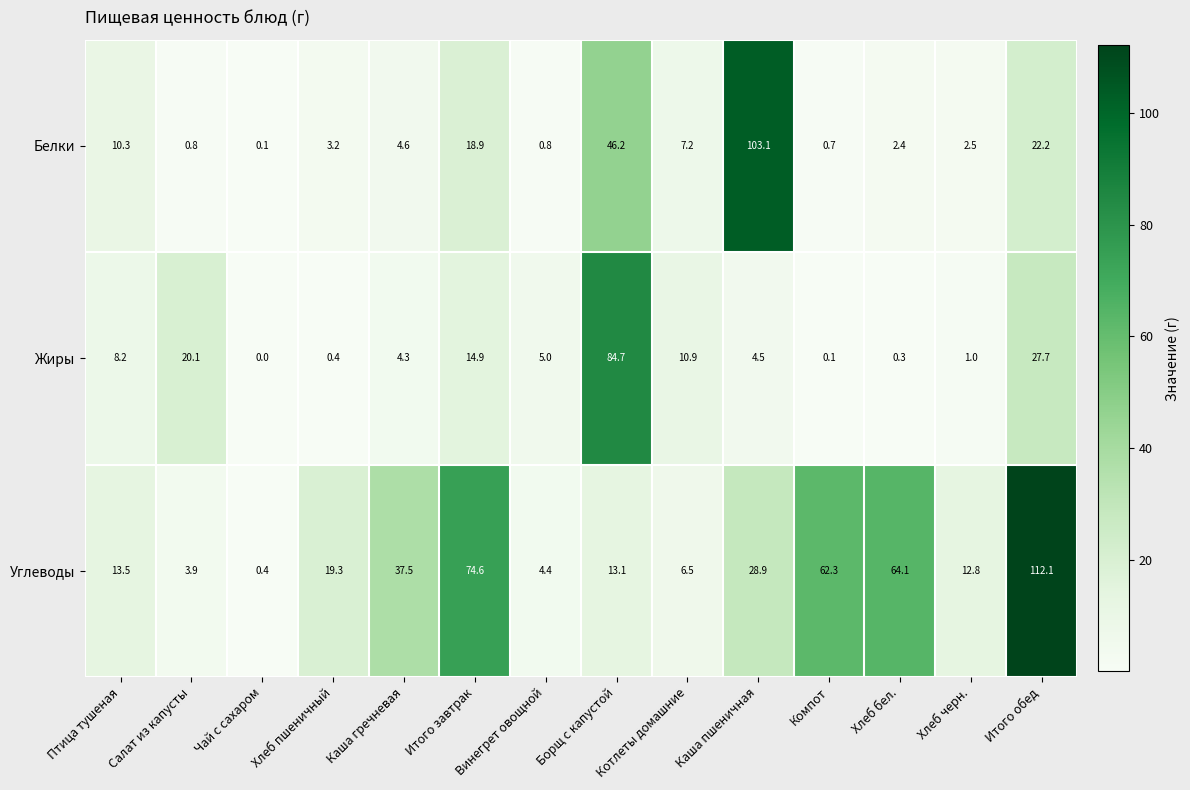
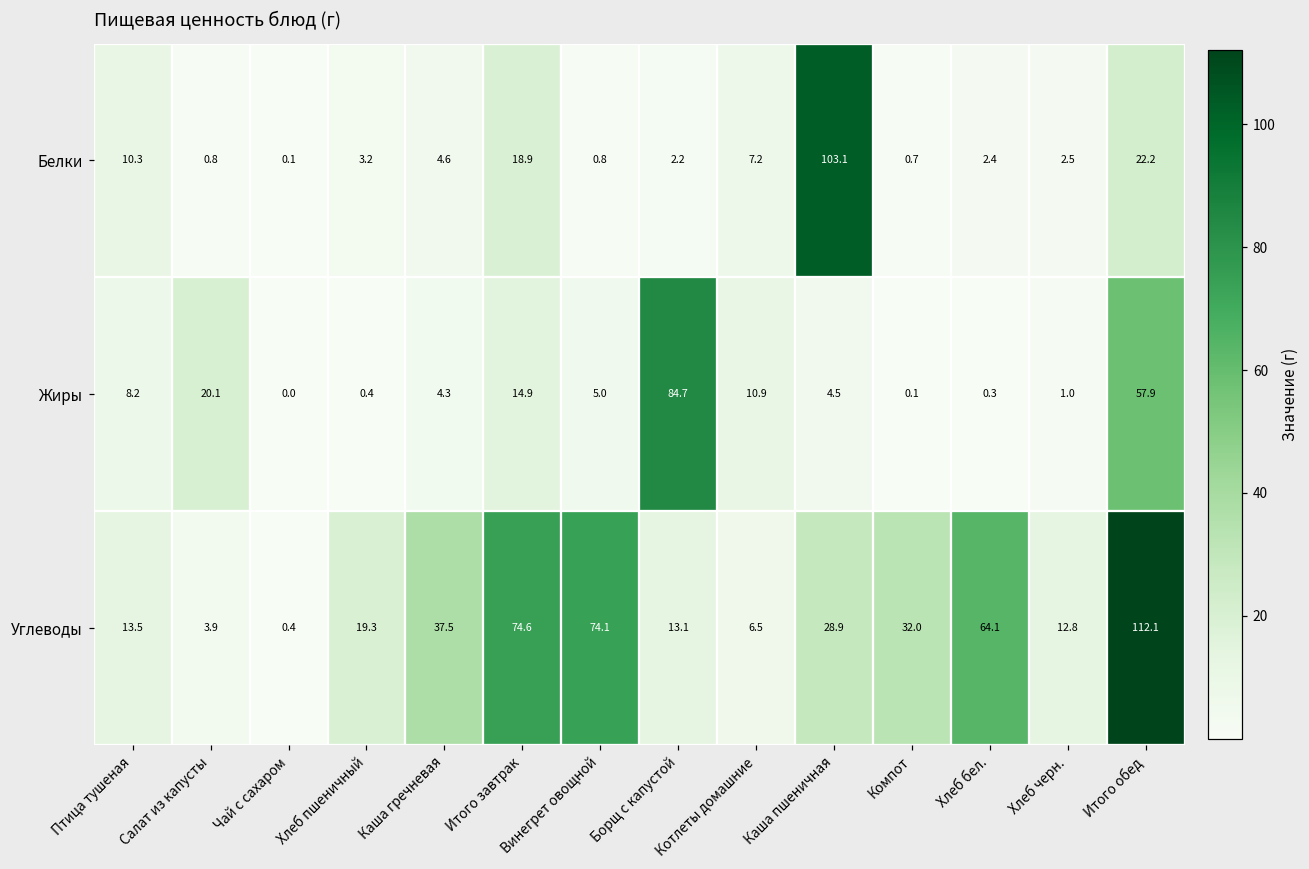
  {
    "Белки": {
      "Птица тушеная": 10.3,
      "Салат из капусты": 0.8,
      "Чай с сахаром": 0.1,
      "Хлеб пшеничный": 3.2,
      "Каша гречневая": 4.6,
      "Итого завтрак": 18.9,
      "Винегрет овощной": 0.8,
-     "Борщ с капустой": 46.2,
+     "Борщ с капустой": 2.2,
      "Котлеты домашние": 7.2,
      "Каша пшеничная": 103.1,
      "Компот": 0.7,
      "Хлеб бел.": 2.4,
      "Хлеб черн.": 2.5,
      "Итого обед": 22.2
    },
    "Жиры": {
      "Птица тушеная": 8.2,
      "Салат из капусты": 20.1,
      "Чай с сахаром": 0.0,
      "Хлеб пшеничный": 0.4,
      "Каша гречневая": 4.3,
      "Итого завтрак": 14.9,
      "Винегрет овощной": 5.0,
      "Борщ с капустой": 84.7,
      "Котлеты домашние": 10.9,
      "Каша пшеничная": 4.5,
      "Компот": 0.1,
      "Хлеб бел.": 0.3,
      "Хлеб черн.": 1.0,
-     "Итого обед": 27.7
+     "Итого обед": 57.9
    },
    "Углеводы": {
      "Птица тушеная": 13.5,
      "Салат из капусты": 3.9,
      "Чай с сахаром": 0.4,
      "Хлеб пшеничный": 19.3,
      "Каша гречневая": 37.5,
      "Итого завтрак": 74.6,
-     "Винегрет овощной": 4.4,
+     "Винегрет овощной": 74.1,
      "Борщ с капустой": 13.1,
      "Котлеты домашние": 6.5,
      "Каша пшеничная": 28.9,
-     "Компот": 62.3,
+     "Компот": 32.0,
      "Хлеб бел.": 64.1,
      "Хлеб черн.": 12.8,
      "Итого обед": 112.1
    }
  }
